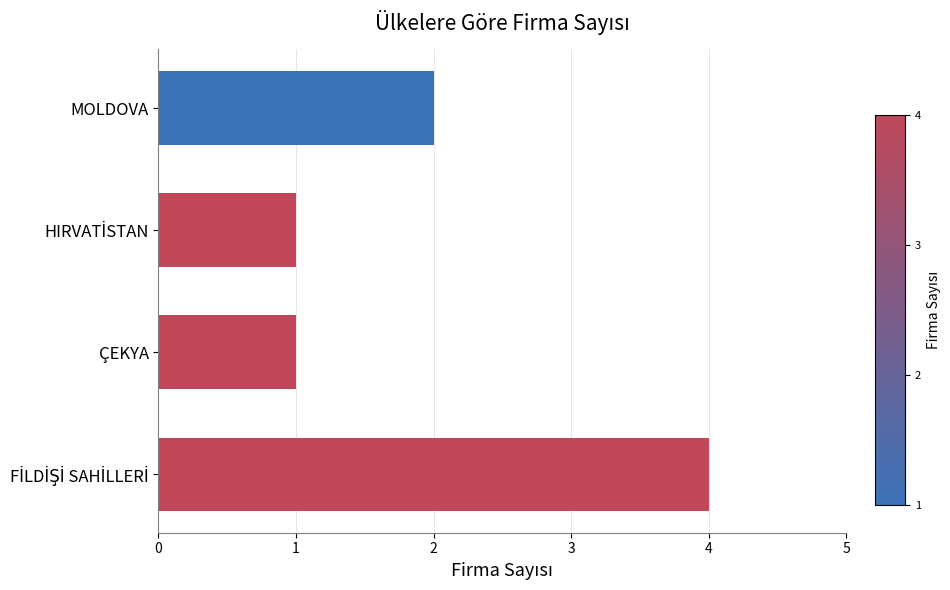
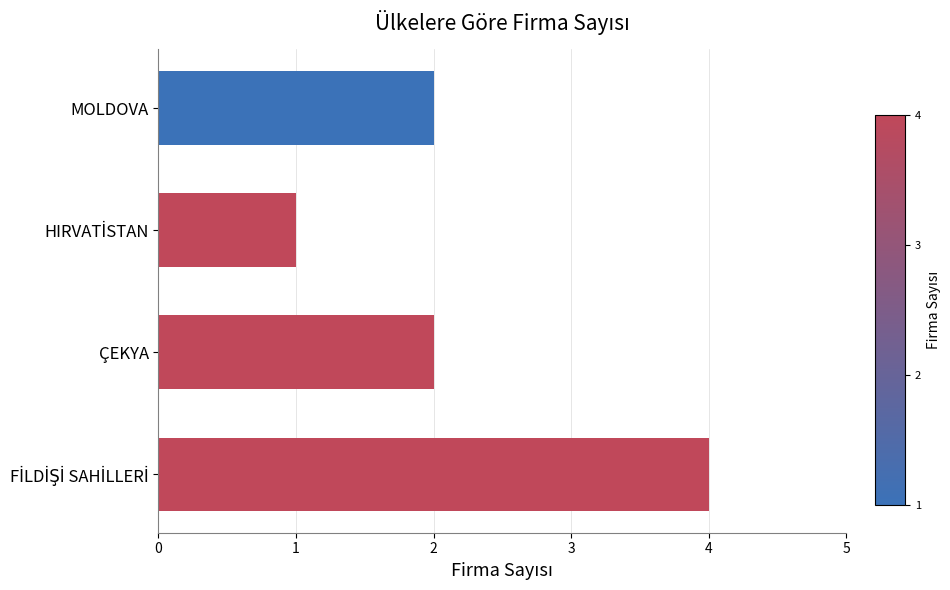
  {
    "MOLDOVA": 2,
    "HIRVATİSTAN": 1,
-   "ÇEKYA": 1,
+   "ÇEKYA": 2,
    "FİLDİŞİ SAHİLLERİ": 4
  }
